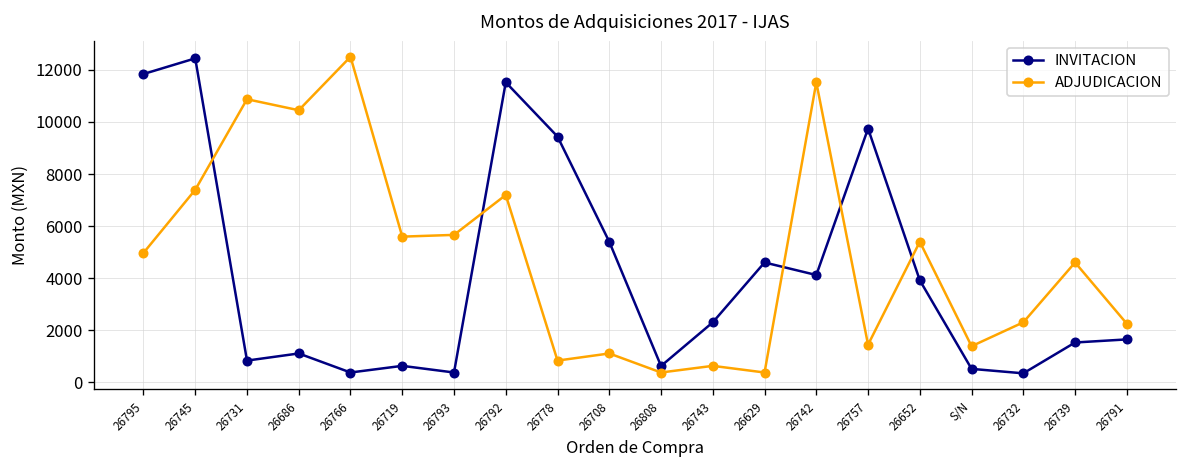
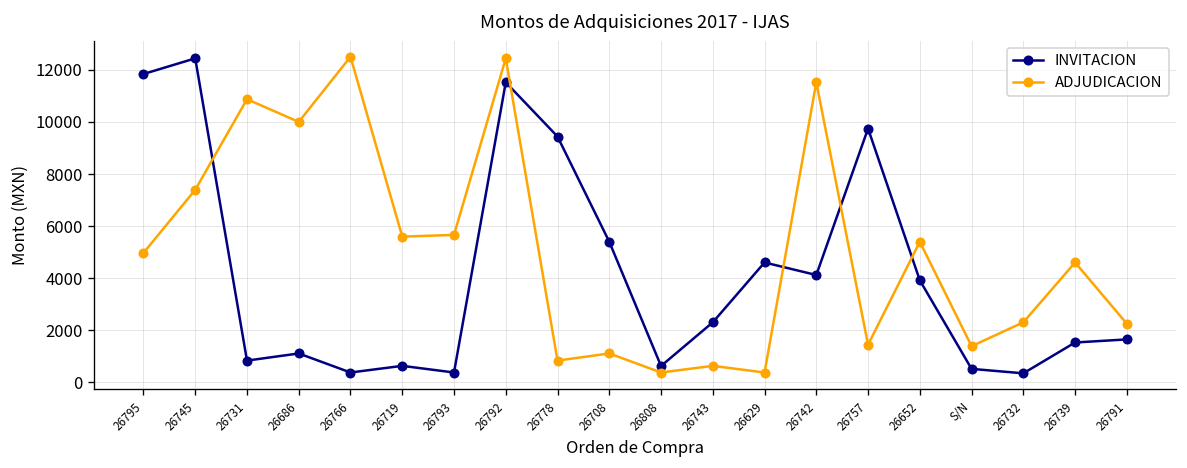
  {
    "INVITACION": {
      "26795": 11800,
      "26745": 12400,
      "26731": 800,
      "26686": 1100,
      "26766": 400,
      "26719": 600,
      "26793": 400,
      "26792": 11500,
      "26778": 9400,
      "26708": 5400,
      "26808": 600,
      "26743": 2300,
      "26629": 4600,
      "26742": 4100,
      "26757": 9700,
      "26652": 3900,
      "S/N": 500,
      "26732": 400,
      "26739": 1500,
      "26791": 1700
    },
    "ADJUDICACION": {
      "26795": 5000,
      "26745": 7400,
      "26731": 10900,
-     "26686": 10400,
+     "26686": 10000,
      "26766": 12500,
      "26719": 5600,
      "26793": 5700,
-     "26792": 7200,
+     "26792": 12400,
      "26778": 800,
      "26708": 1100,
      "26808": 400,
      "26743": 600,
      "26629": 400,
      "26742": 11500,
      "26757": 1500,
      "26652": 5400,
      "S/N": 1400,
      "26732": 2300,
      "26739": 4600,
      "26791": 2300
    }
  }
